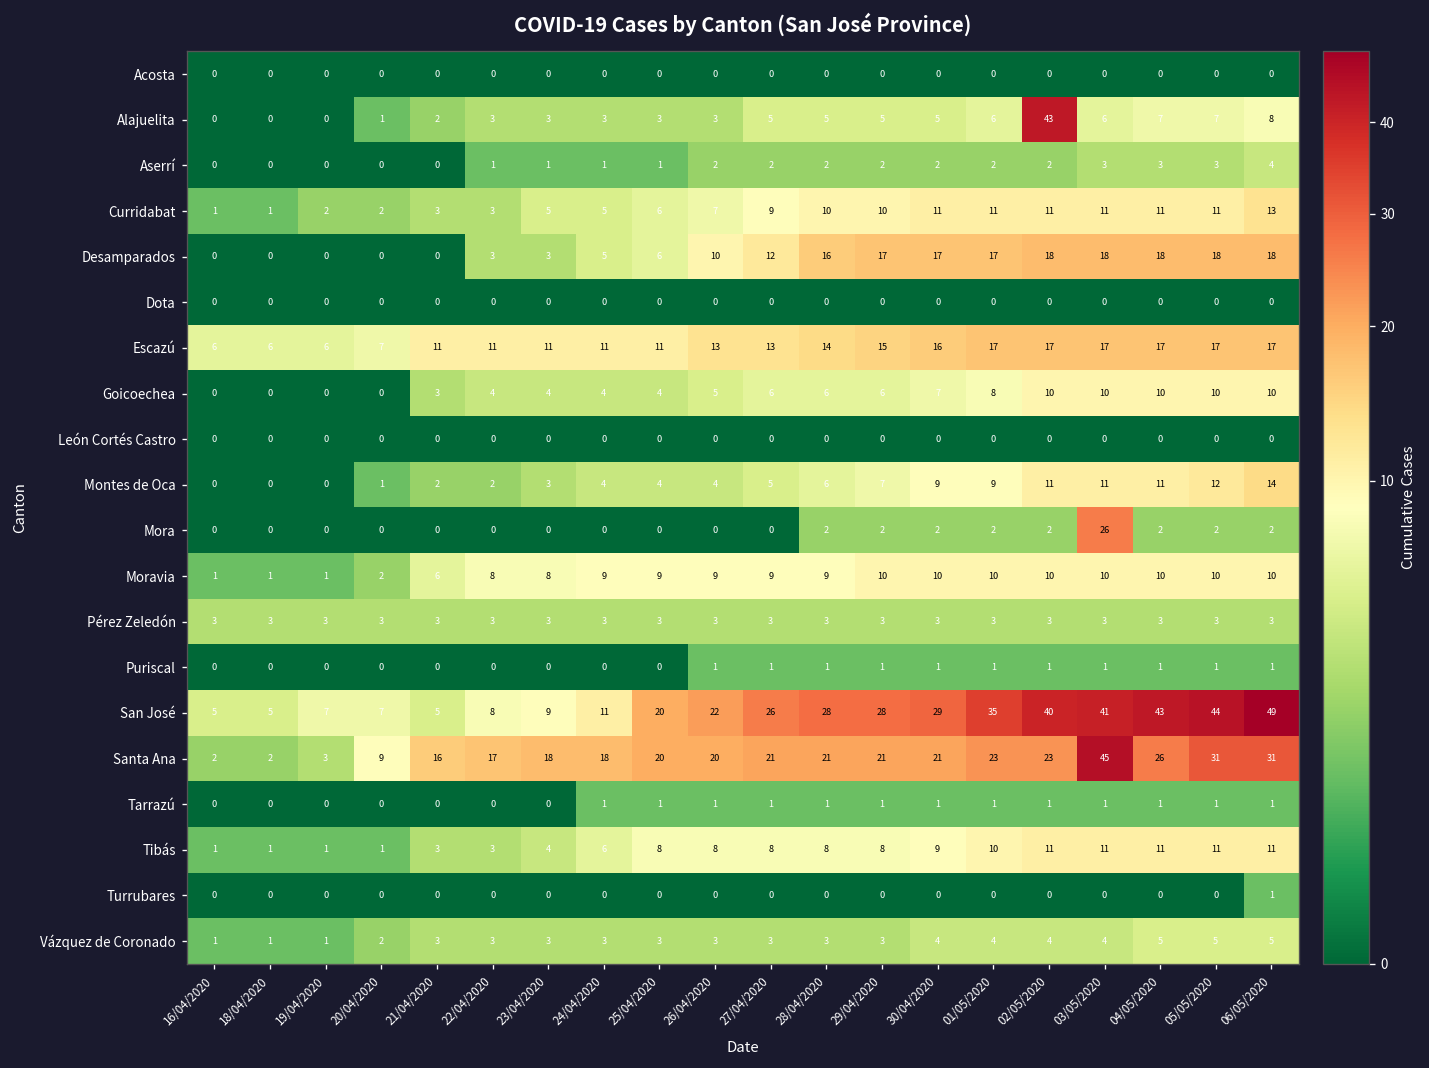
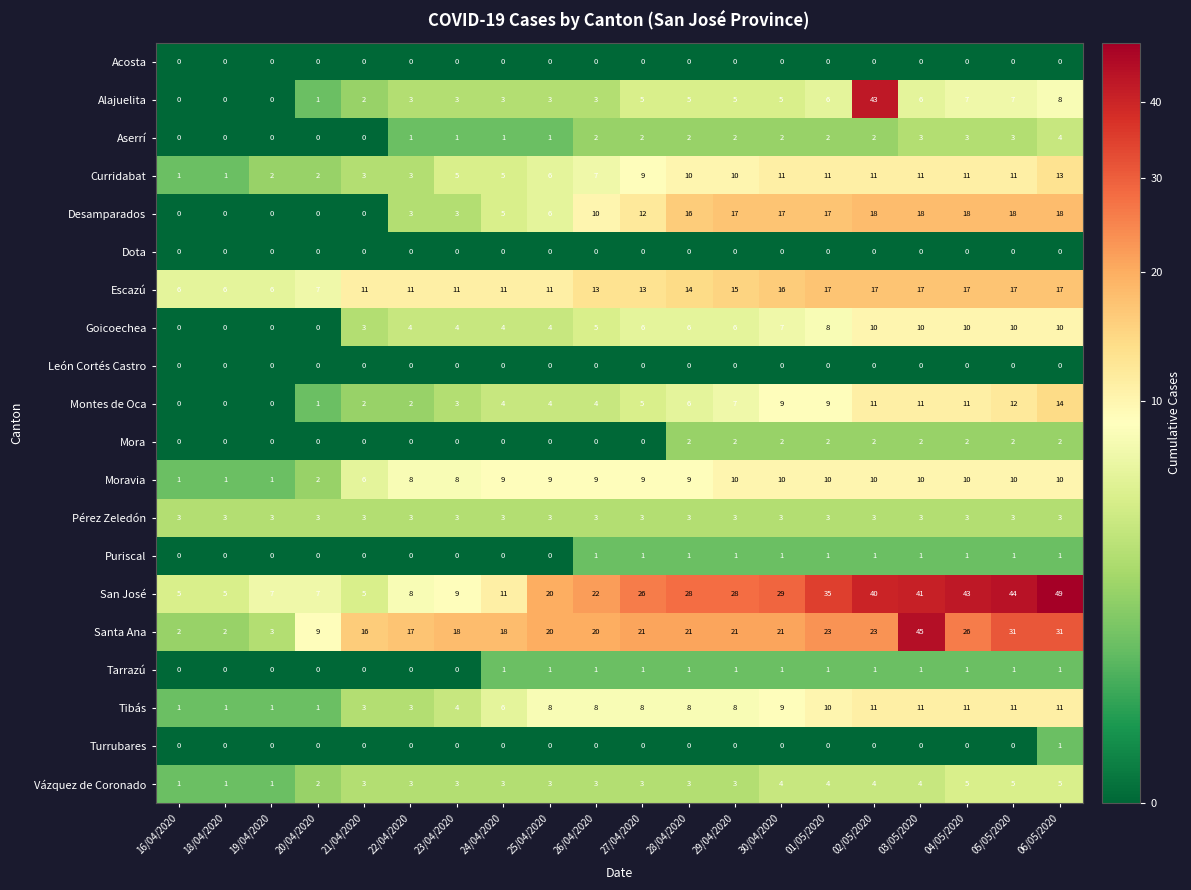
  {
    "Mora": {
      "16/04/2020": 0,
      "18/04/2020": 0,
      "19/04/2020": 0,
      "20/04/2020": 0,
      "21/04/2020": 0,
      "22/04/2020": 0,
      "23/04/2020": 0,
      "24/04/2020": 0,
      "25/04/2020": 0,
      "26/04/2020": 0,
      "27/04/2020": 0,
      "28/04/2020": 2,
      "29/04/2020": 2,
      "30/04/2020": 2,
      "01/05/2020": 2,
      "02/05/2020": 2,
-     "03/05/2020": 26,
+     "03/05/2020": 2,
      "04/05/2020": 2,
      "05/05/2020": 2,
      "06/05/2020": 2
    }
  }
